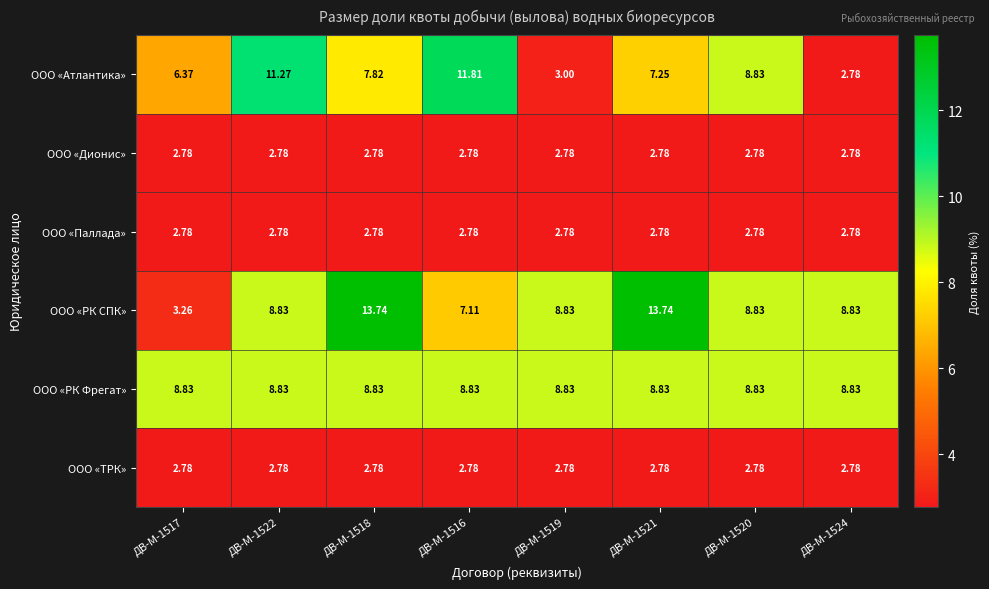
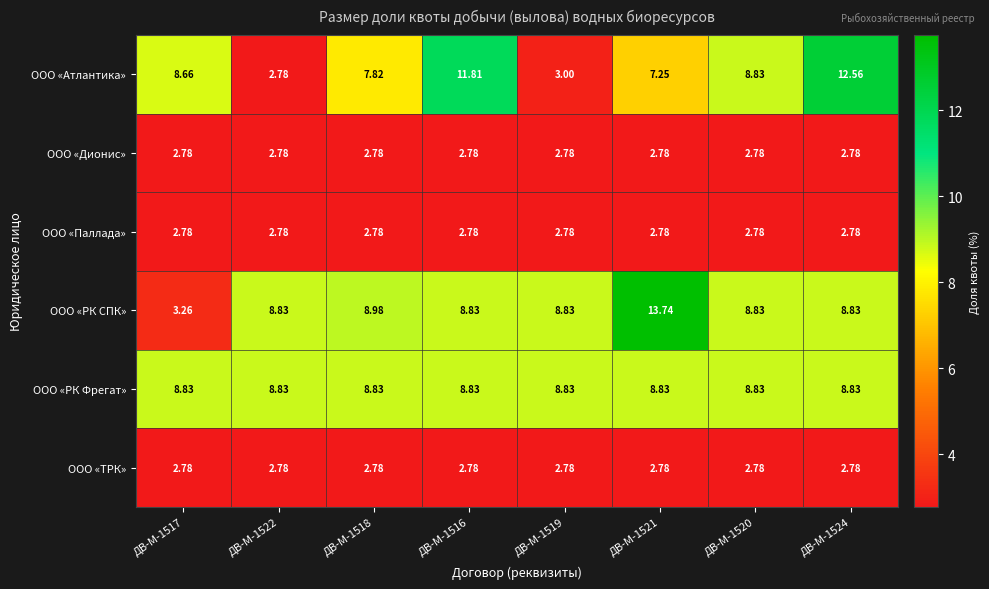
  {
    "ООО «Атлантика»": {
-     "ДВ-М-1517": 6.37,
-     "ДВ-М-1522": 11.27,
+     "ДВ-М-1517": 8.66,
+     "ДВ-М-1522": 2.78,
      "ДВ-М-1518": 7.82,
      "ДВ-М-1516": 11.81,
      "ДВ-М-1519": 3.00,
      "ДВ-М-1521": 7.25,
      "ДВ-М-1520": 8.83,
-     "ДВ-М-1524": 2.78
+     "ДВ-М-1524": 12.56
    },
    "ООО «Дионис»": {
      "ДВ-М-1517": 2.78,
      "ДВ-М-1522": 2.78,
      "ДВ-М-1518": 2.78,
      "ДВ-М-1516": 2.78,
      "ДВ-М-1519": 2.78,
      "ДВ-М-1521": 2.78,
      "ДВ-М-1520": 2.78,
      "ДВ-М-1524": 2.78
    },
    "ООО «Паллада»": {
      "ДВ-М-1517": 2.78,
      "ДВ-М-1522": 2.78,
      "ДВ-М-1518": 2.78,
      "ДВ-М-1516": 2.78,
      "ДВ-М-1519": 2.78,
      "ДВ-М-1521": 2.78,
      "ДВ-М-1520": 2.78,
      "ДВ-М-1524": 2.78
    },
    "ООО «РК СПК»": {
      "ДВ-М-1517": 3.26,
      "ДВ-М-1522": 8.83,
-     "ДВ-М-1518": 13.74,
-     "ДВ-М-1516": 7.11,
+     "ДВ-М-1518": 8.98,
+     "ДВ-М-1516": 8.83,
      "ДВ-М-1519": 8.83,
      "ДВ-М-1521": 13.74,
      "ДВ-М-1520": 8.83,
      "ДВ-М-1524": 8.83
    },
    "ООО «РК Фрегат»": {
      "ДВ-М-1517": 8.83,
      "ДВ-М-1522": 8.83,
      "ДВ-М-1518": 8.83,
      "ДВ-М-1516": 8.83,
      "ДВ-М-1519": 8.83,
      "ДВ-М-1521": 8.83,
      "ДВ-М-1520": 8.83,
      "ДВ-М-1524": 8.83
    },
    "ООО «ТРК»": {
      "ДВ-М-1517": 2.78,
      "ДВ-М-1522": 2.78,
      "ДВ-М-1518": 2.78,
      "ДВ-М-1516": 2.78,
      "ДВ-М-1519": 2.78,
      "ДВ-М-1521": 2.78,
      "ДВ-М-1520": 2.78,
      "ДВ-М-1524": 2.78
    }
  }
